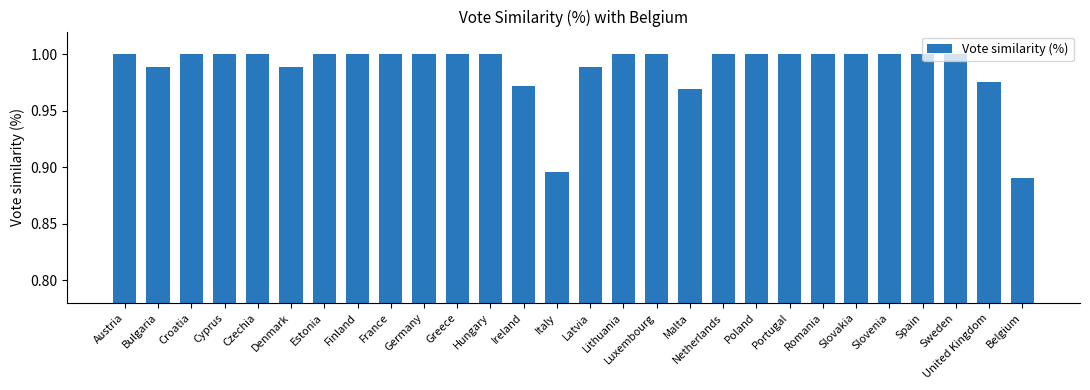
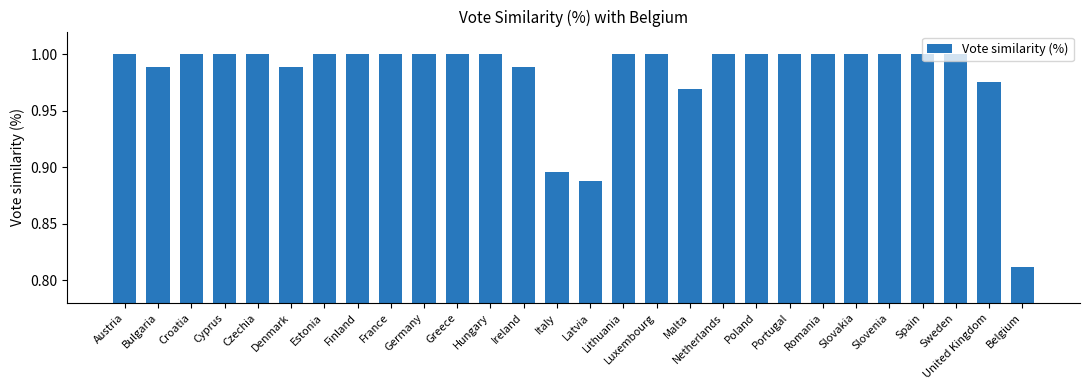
  {
    "Austria": 1.000,
    "Bulgaria": 0.988,
    "Croatia": 1.000,
    "Cyprus": 1.000,
    "Czechia": 1.000,
    "Denmark": 0.988,
    "Estonia": 1.000,
    "Finland": 1.000,
    "France": 1.000,
    "Germany": 1.000,
    "Greece": 1.000,
    "Hungary": 1.000,
-   "Ireland": 0.971,
+   "Ireland": 0.988,
    "Italy": 0.896,
-   "Latvia": 0.988,
+   "Latvia": 0.888,
    "Lithuania": 1.000,
    "Luxembourg": 1.000,
    "Malta": 0.969,
    "Netherlands": 1.000,
    "Poland": 1.000,
    "Portugal": 1.000,
    "Romania": 1.000,
    "Slovakia": 1.000,
    "Slovenia": 1.000,
    "United Kingdom": 0.976,
-   "Belgium": 0.891
+   "Belgium": 0.812
  }
